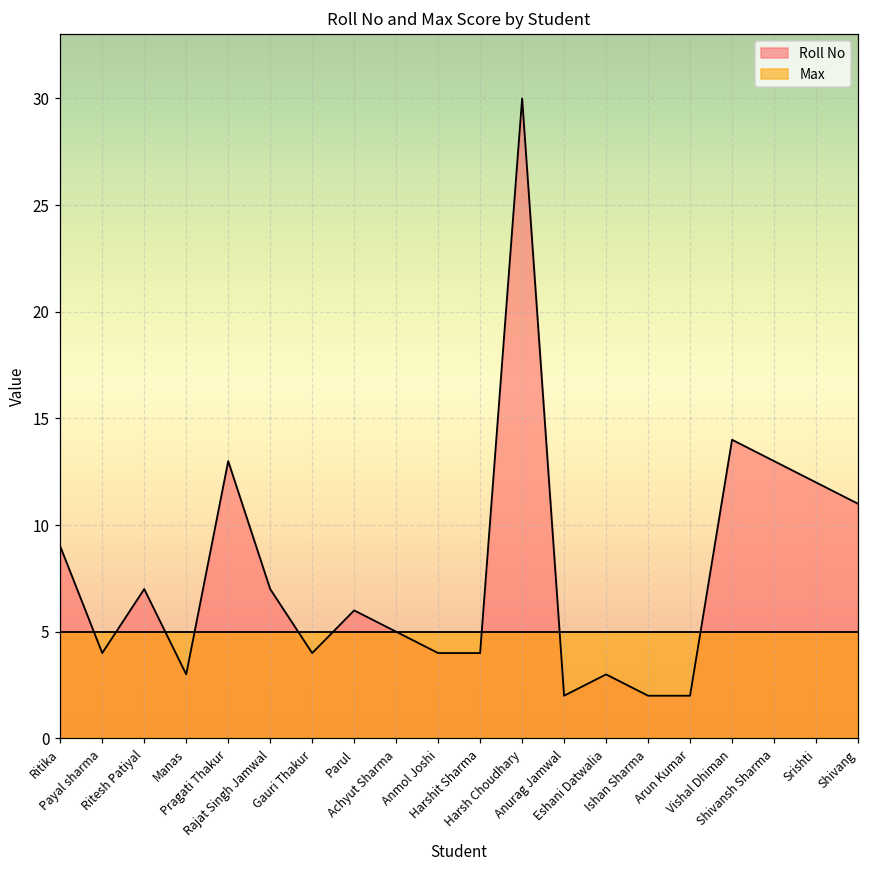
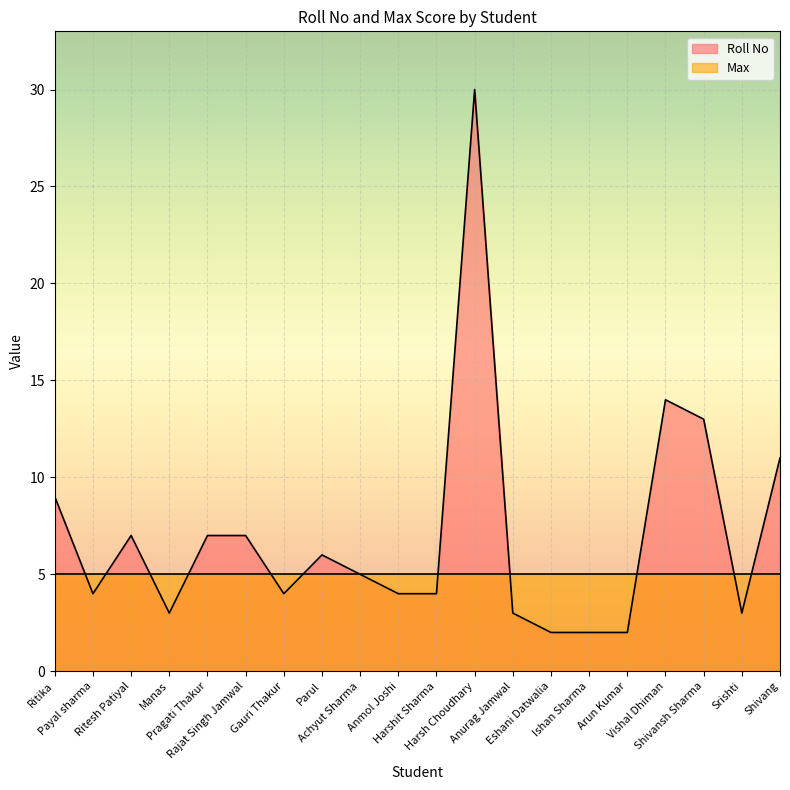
  {
    "Roll No": {
      "Ritika": 9,
      "Payal sharma": 4,
      "Ritesh Patiyal": 7,
      "Manas": 3,
-     "Pragati Thakur": 13,
+     "Pragati Thakur": 7,
      "Rajat Singh Jamwal": 7,
      "Gauri Thakur": 4,
      "Parul": 6,
      "Anmol Joshi": 4,
      "Harshit Sharma": 4,
      "Harsh Choudhary": 30,
-     "Anurag Jamwal": 2,
-     "Eshani Datwalia": 3,
+     "Anurag Jamwal": 3,
+     "Eshani Datwalia": 2,
      "Ishan Sharma": 2,
      "Arun Kumar": 2,
      "Vishal Dhiman": 14,
      "Shivansh Sharma": 13,
-     "Srishti": 12,
+     "Srishti": 3,
      "Shivang": 11
    },
    "Max": {
      "Ritika": 5,
      "Payal sharma": 5,
      "Ritesh Patiyal": 5,
      "Manas": 5,
      "Pragati Thakur": 5,
      "Rajat Singh Jamwal": 5,
      "Gauri Thakur": 5,
      "Parul": 5,
      "Anmol Joshi": 5,
      "Harshit Sharma": 5,
      "Harsh Choudhary": 5,
      "Anurag Jamwal": 5,
      "Eshani Datwalia": 5,
      "Ishan Sharma": 5,
      "Arun Kumar": 5,
      "Vishal Dhiman": 5,
      "Shivansh Sharma": 5,
      "Srishti": 5,
      "Shivang": 5
    }
  }
